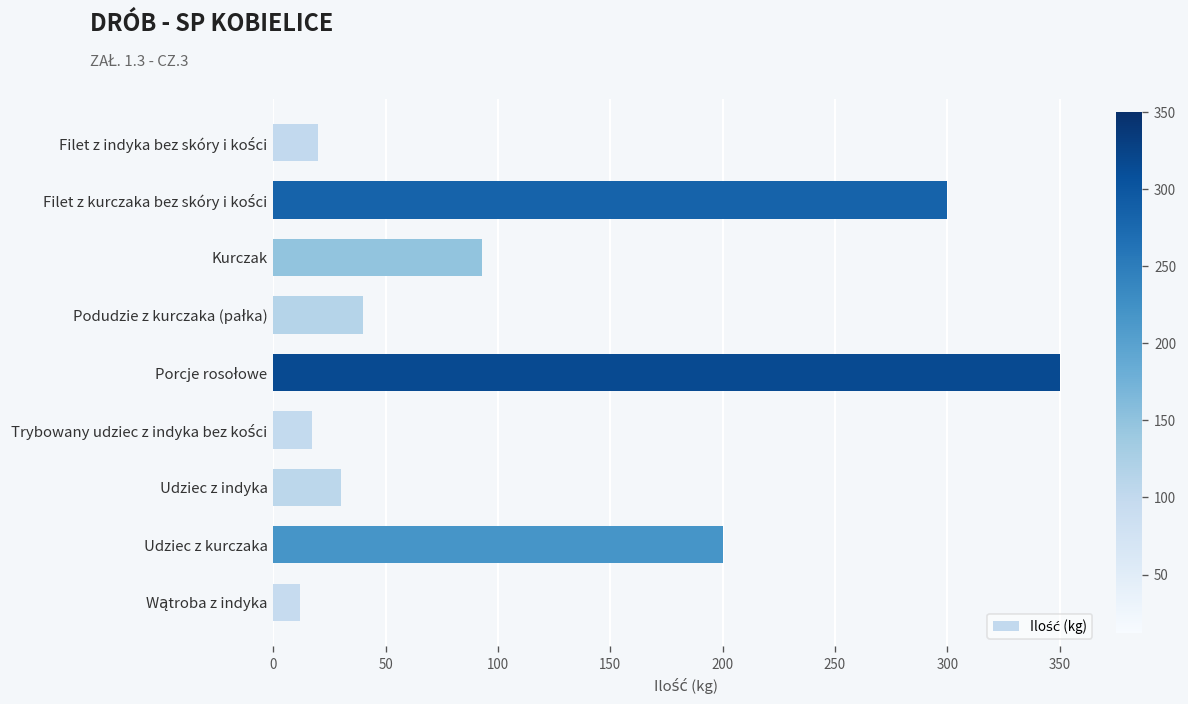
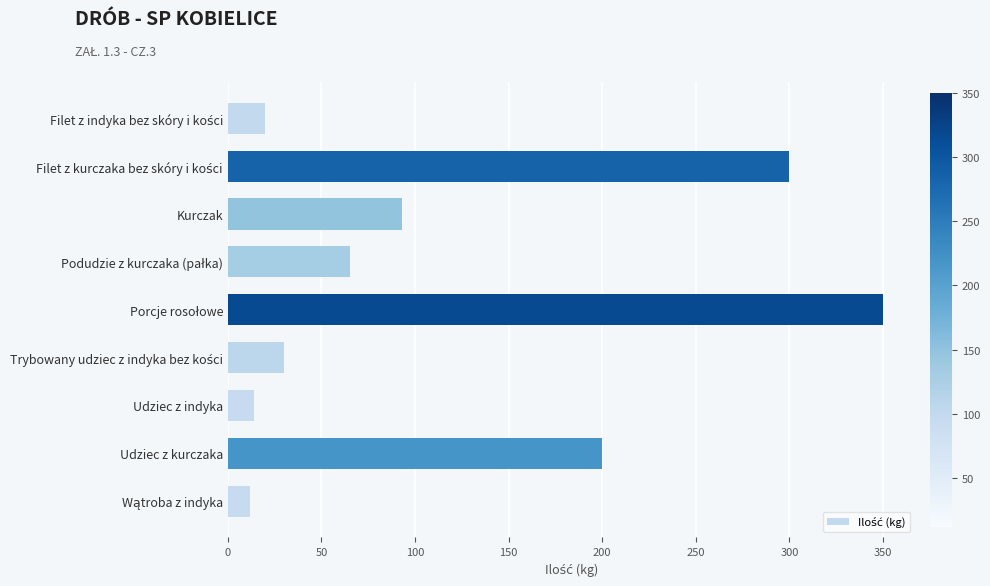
  {
    "Filet z indyka bez skóry i kości": 20,
    "Filet z kurczaka bez skóry i kości": 300,
    "Kurczak": 93,
-   "Podudzie z kurczaka (pałka)": 40,
+   "Podudzie z kurczaka (pałka)": 65,
    "Porcje rosołowe": 350,
-   "Trybowany udziec z indyka bez kości": 17,
-   "Udziec z indyka": 30,
+   "Trybowany udziec z indyka bez kości": 30,
+   "Udziec z indyka": 14,
    "Udziec z kurczaka": 200,
    "Wątroba z indyka": 12
  }
